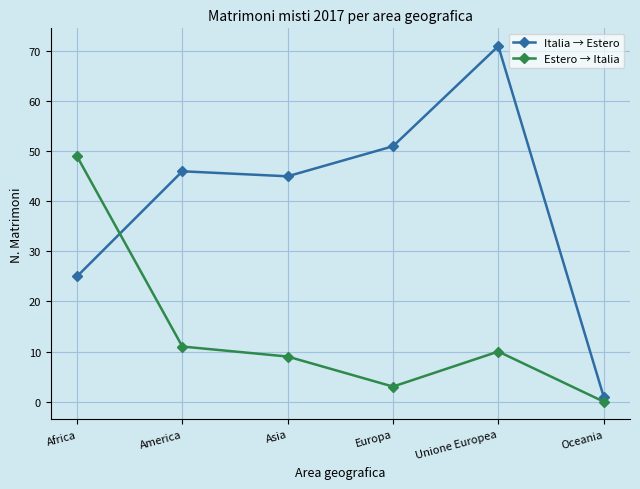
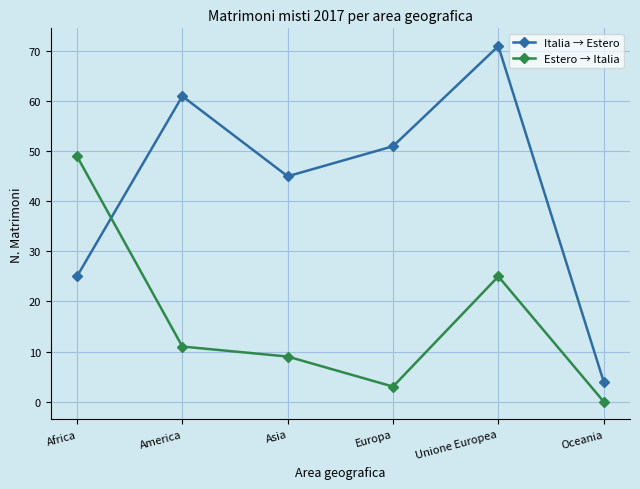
  {
    "Italia → Estero": {
      "Africa": 25,
-     "America": 46,
+     "America": 61,
      "Asia": 45,
      "Europa": 51,
      "Unione Europea": 71,
-     "Oceania": 1
+     "Oceania": 4
    },
    "Estero → Italia": {
      "Africa": 49,
      "America": 11,
      "Asia": 9,
      "Europa": 3,
-     "Unione Europea": 10,
+     "Unione Europea": 25,
      "Oceania": 0
    }
  }
